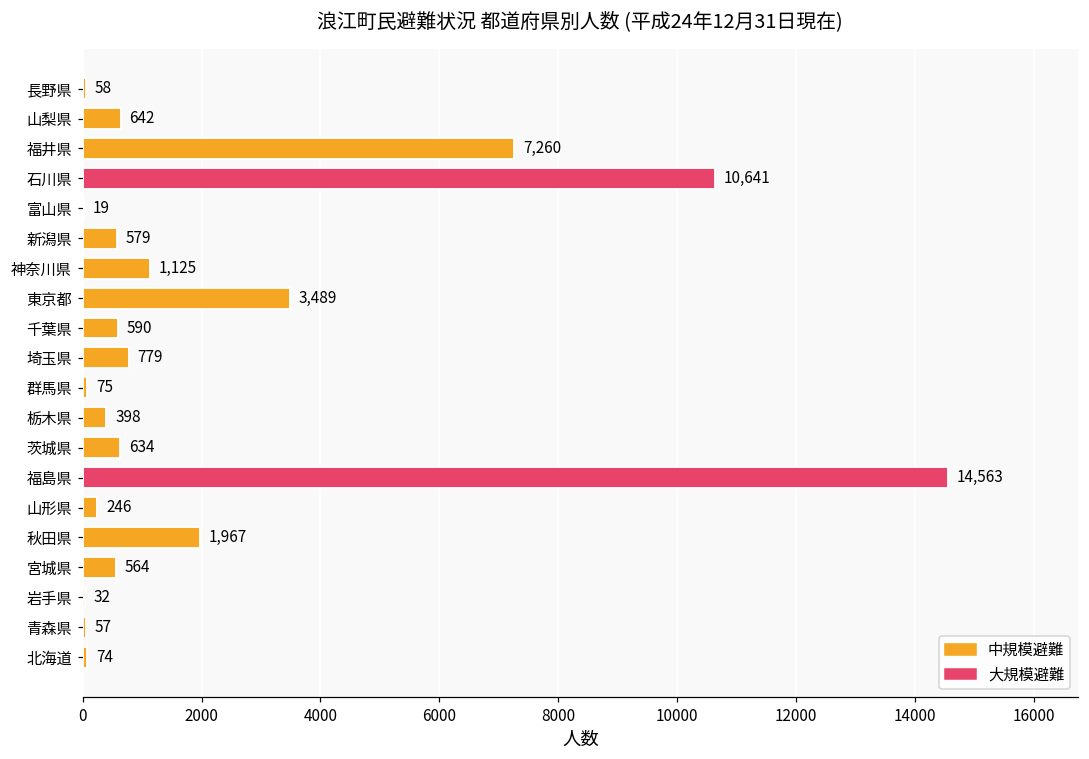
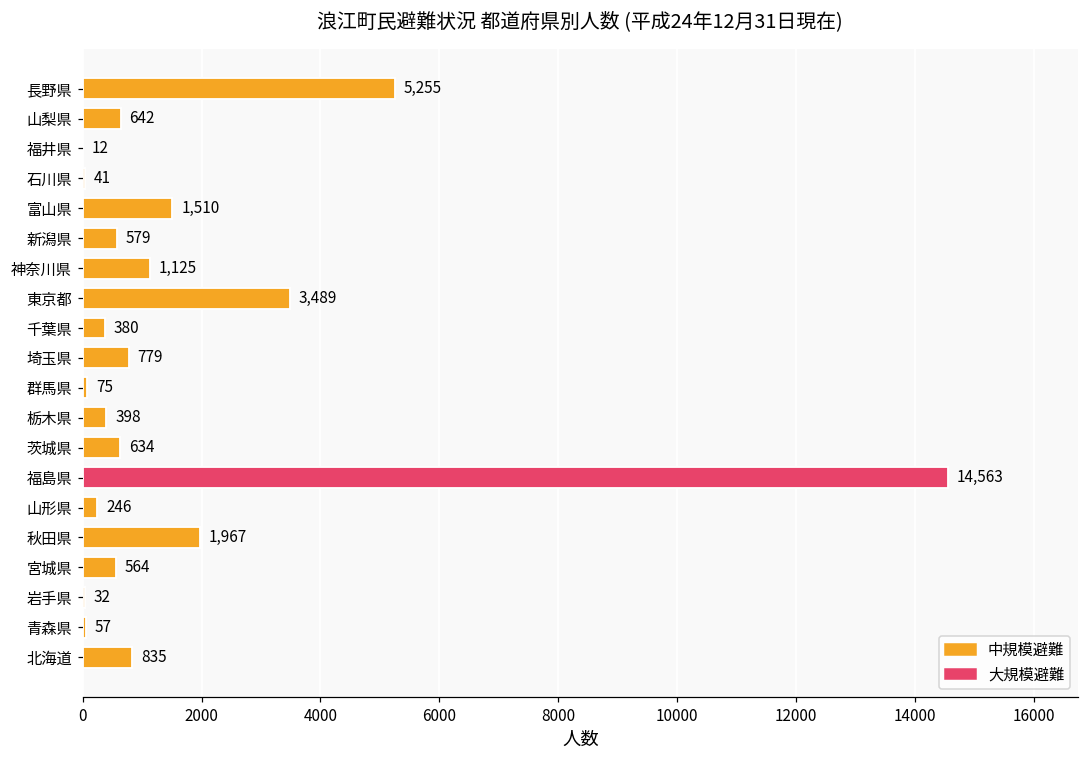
  {
-   "長野県": "58",
+   "長野県": "5,255",
    "山梨県": "642",
-   "福井県": "7,260",
-   "石川県": "10,641",
-   "富山県": "19",
+   "福井県": "12",
+   "石川県": "41",
+   "富山県": "1,510",
    "新潟県": "579",
    "神奈川県": "1,125",
    "東京都": "3,489",
-   "千葉県": "590",
+   "千葉県": "380",
    "埼玉県": "779",
    "群馬県": "75",
    "栃木県": "398",
    "茨城県": "634",
    "福島県": "14,563",
    "山形県": "246",
    "秋田県": "1,967",
    "宮城県": "564",
    "岩手県": "32",
    "青森県": "57",
-   "北海道": "74"
+   "北海道": "835"
  }
